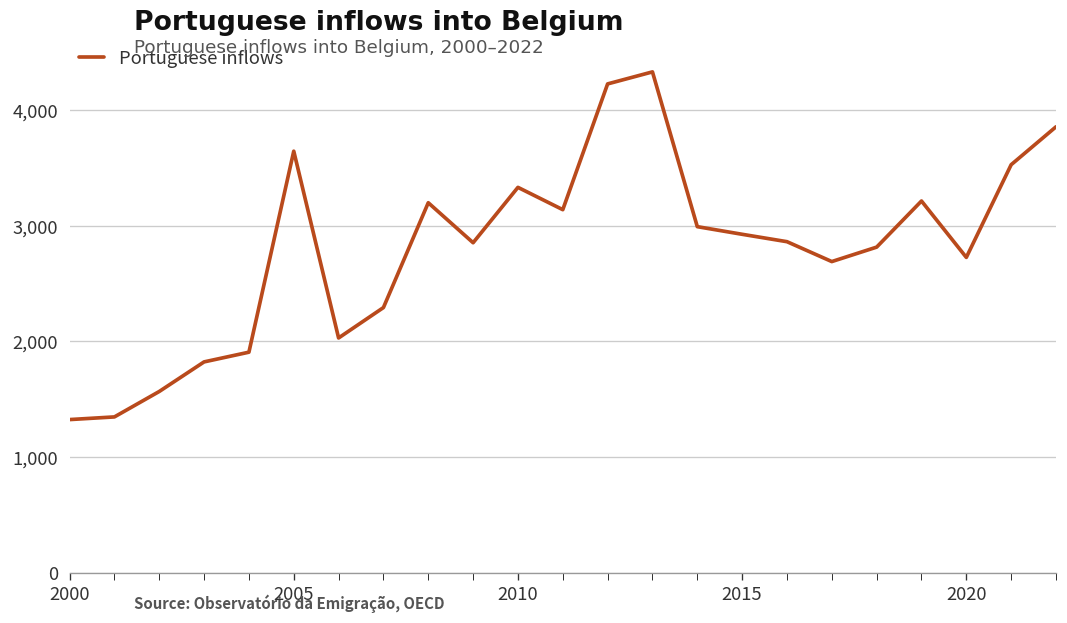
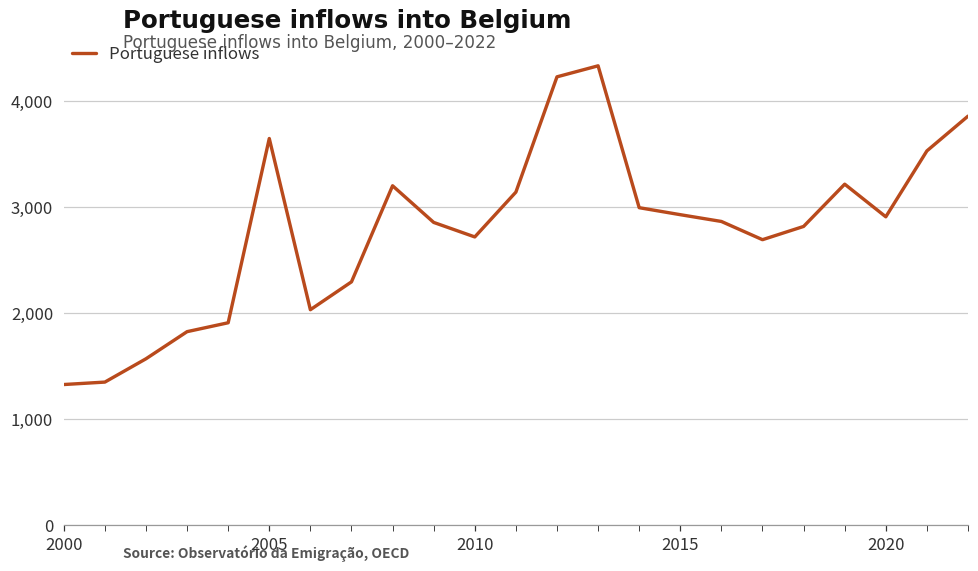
  {
    "2000": "1,300",
    "2005": "3,600",
-   "2010": "3,300",
+   "2010": "2,700",
    "2015": "2,900",
-   "2020": "2,700"
+   "2020": "2,900"
  }
